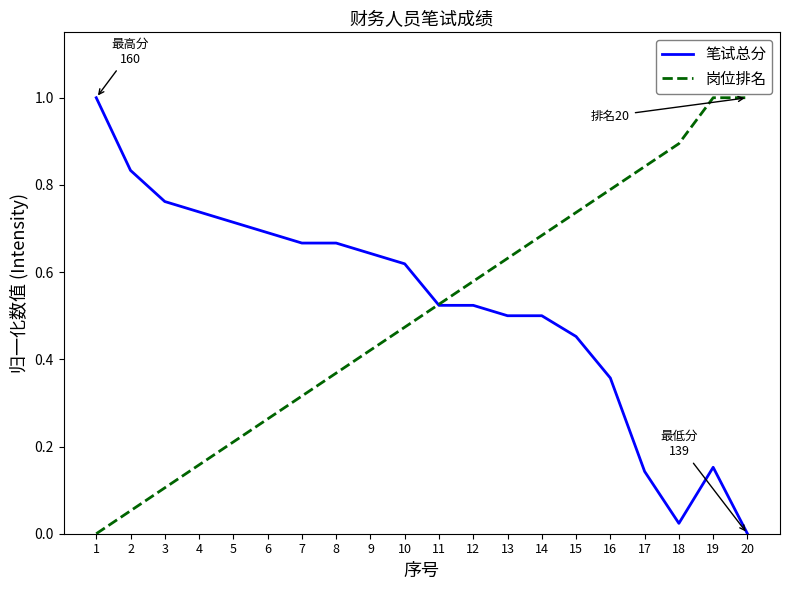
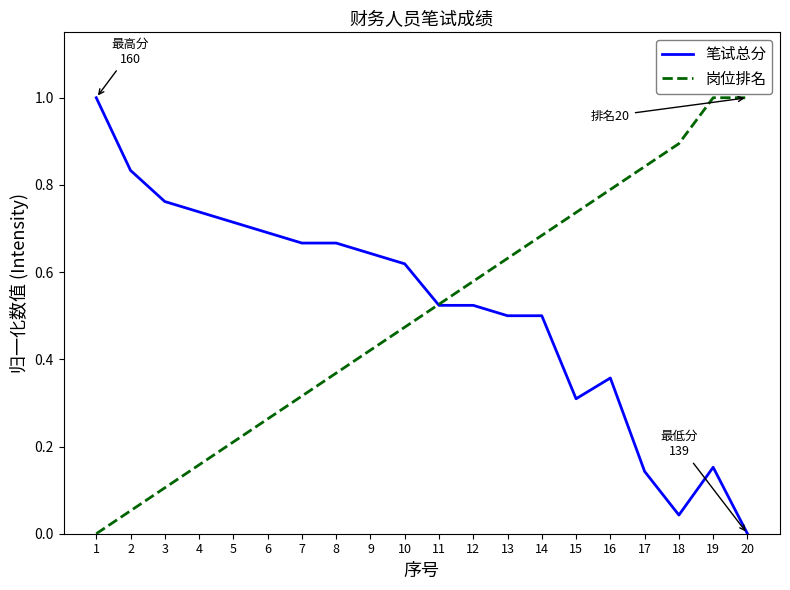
  {
    "笔试总分": {
      "2": 0.83,
      "3": 0.76,
      "4": 0.74,
      "5": 0.71,
      "6": 0.69,
      "7": 0.67,
      "8": 0.67,
      "9": 0.64,
      "10": 0.62,
      "12": 0.52,
      "13": 0.50,
      "14": 0.50,
-     "15": 0.45,
+     "15": 0.31,
      "16": 0.36,
      "17": 0.14,
-     "18": 0.02,
+     "18": 0.04,
      "20": 0.00
    },
    "岗位排名": {
      "1": 0.00,
      "2": 0.05,
      "3": 0.11,
      "4": 0.16,
      "5": 0.21,
      "6": 0.26,
      "7": 0.32,
      "8": 0.37,
      "9": 0.42,
      "10": 0.47,
      "12": 0.58,
      "13": 0.63,
      "14": 0.68,
      "15": 0.74,
      "16": 0.79,
      "17": 0.84,
      "18": 0.89,
      "19": 1.00,
      "20": 1.00
    }
  }
